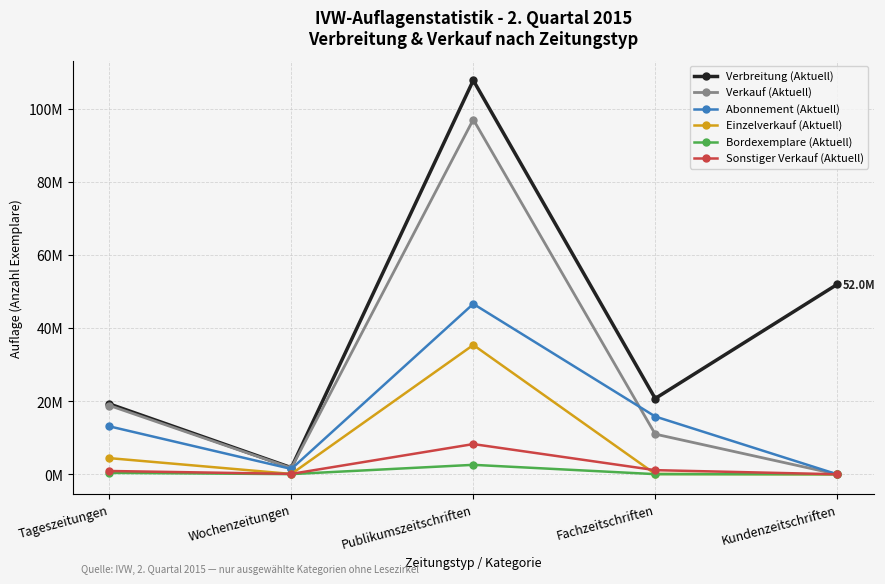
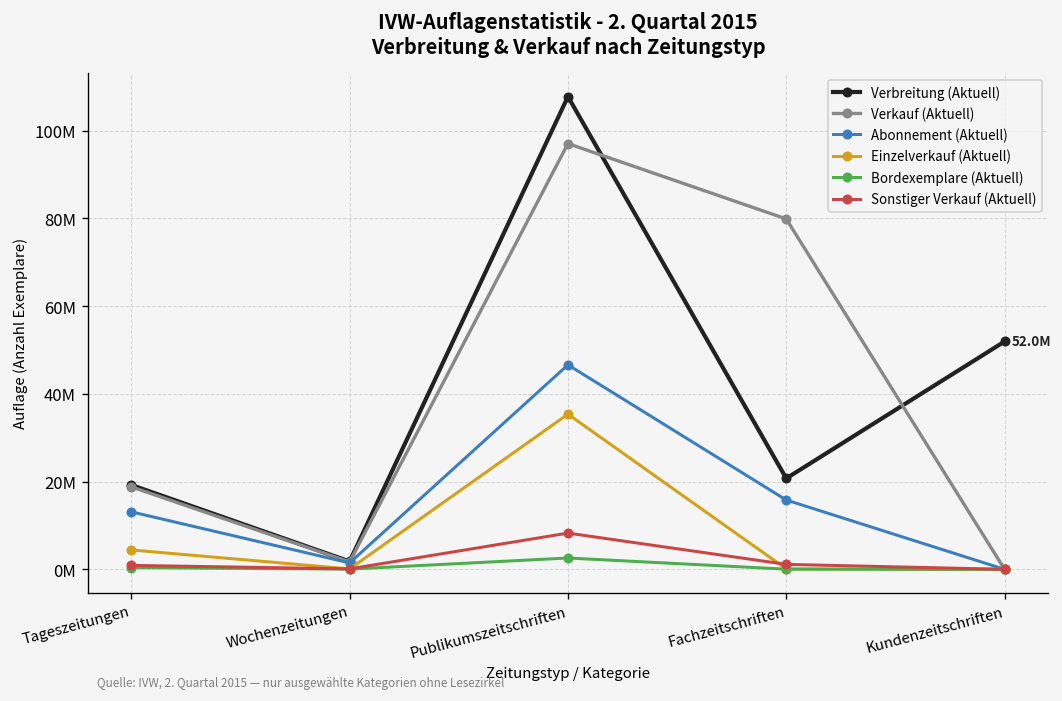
  {
    "Verbreitung (Aktuell)": {
      "Kundenzeitschriften": "52.0M"
    },
    "Verkauf (Aktuell)": {
      "Publikumszeitschriften": "97000000",
-     "Fachzeitschriften": "11000000"
+     "Fachzeitschriften": "80000000"
    },
    "Abonnement (Aktuell)": {
      "Tageszeitungen": "13000000",
      "Publikumszeitschriften": "47000000",
      "Fachzeitschriften": "16000000"
    },
    "Einzelverkauf (Aktuell)": {
      "Tageszeitungen": "4000000",
      "Publikumszeitschriften": "35000000"
    },
    "Bordexemplare (Aktuell)": {
      "Publikumszeitschriften": "3000000"
    },
    "Sonstiger Verkauf (Aktuell)": {
      "Publikumszeitschriften": "8000000",
      "Fachzeitschriften": "1000000"
    }
  }
